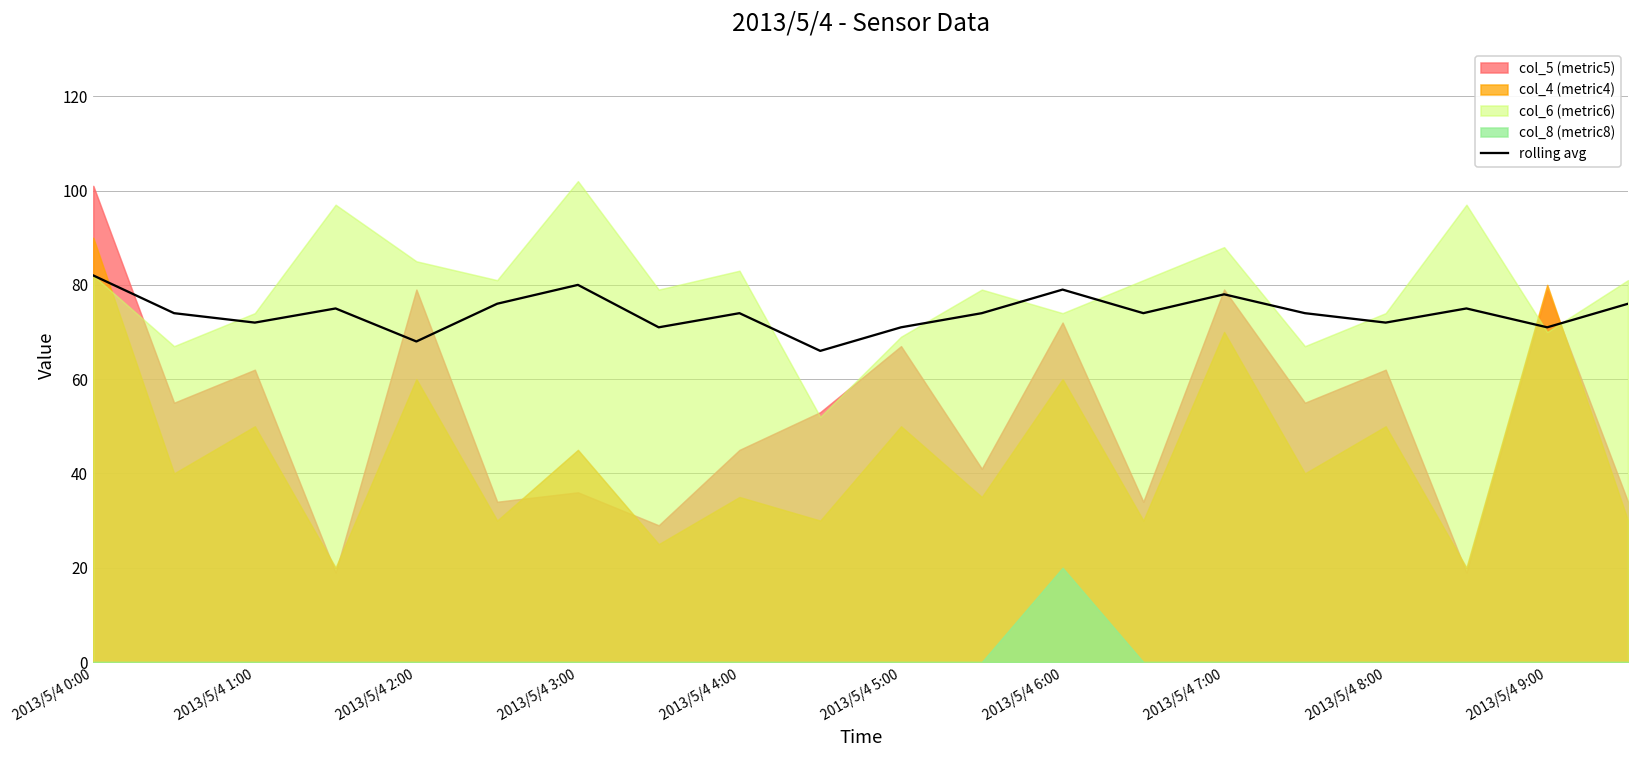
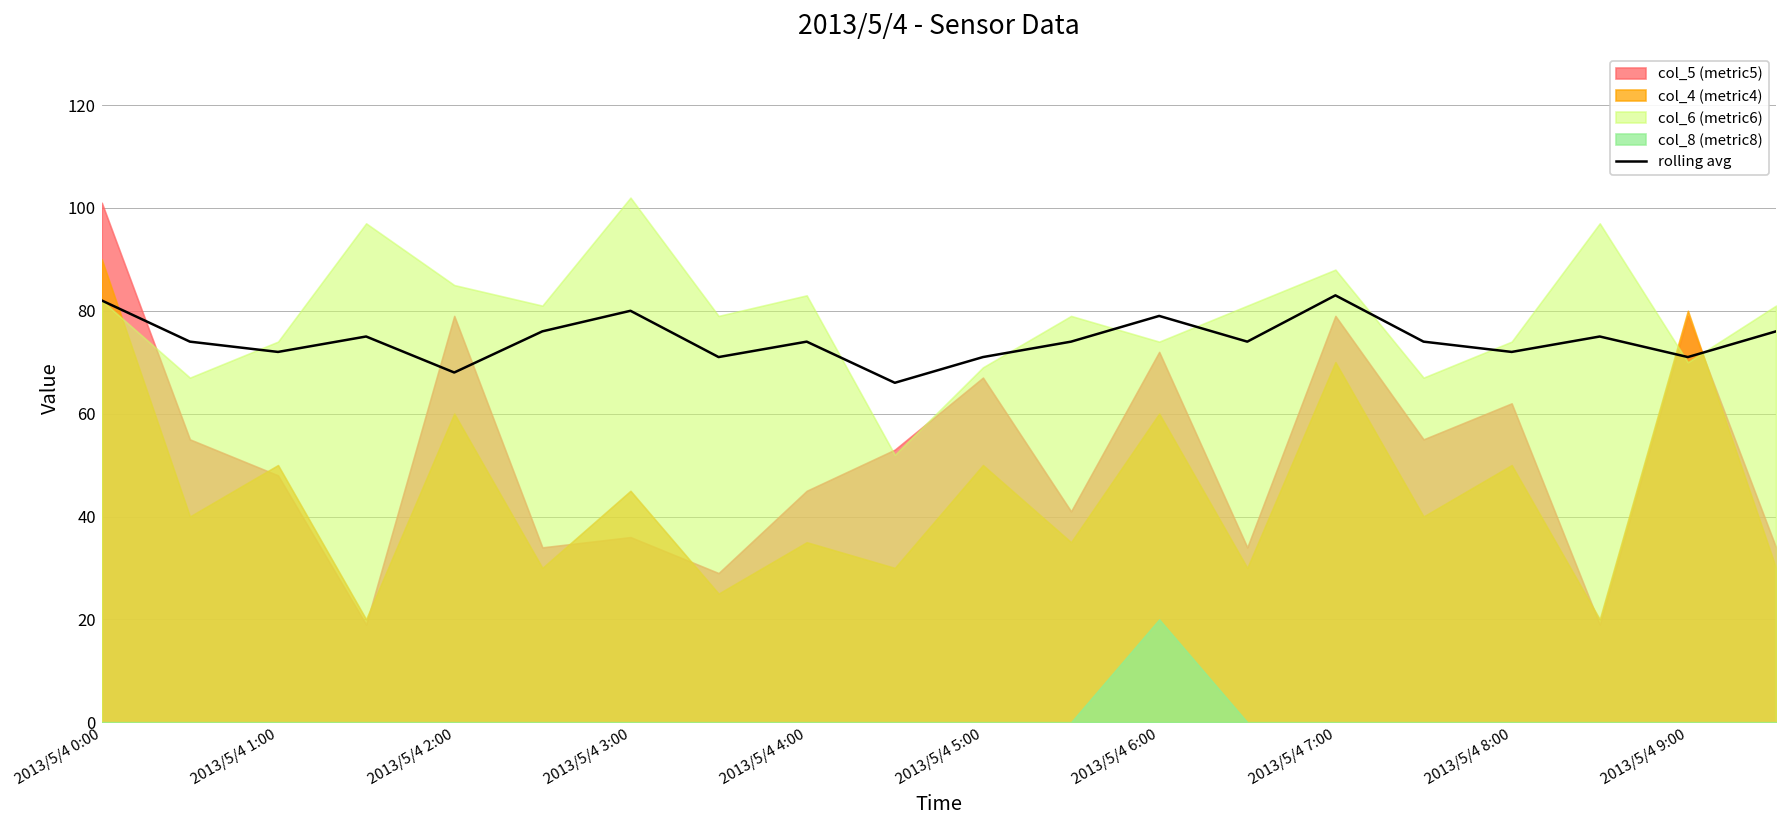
  {
    "col_5 (metric5)": {
      "2013/5/4 0:00": 101,
-     "2013/5/4 1:00": 62,
+     "2013/5/4 1:00": 48,
      "2013/5/4 2:00": 79,
      "2013/5/4 3:00": 36,
      "2013/5/4 4:00": 45,
      "2013/5/4 5:00": 67,
      "2013/5/4 6:00": 72,
      "2013/5/4 7:00": 79,
      "2013/5/4 8:00": 62,
      "2013/5/4 9:00": 79
    },
    "rolling avg": {
      "2013/5/4 1:00": 72,
      "2013/5/4 2:00": 68,
      "2013/5/4 3:00": 80,
      "2013/5/4 4:00": 74,
      "2013/5/4 5:00": 71,
      "2013/5/4 6:00": 79,
-     "2013/5/4 7:00": 78,
+     "2013/5/4 7:00": 83,
      "2013/5/4 8:00": 72,
      "2013/5/4 9:00": 71
    },
    "col_4 (metric4)": {
      "2013/5/4 0:00": 90,
      "2013/5/4 1:00": 50,
      "2013/5/4 2:00": 60,
      "2013/5/4 3:00": 45,
      "2013/5/4 4:00": 35,
      "2013/5/4 5:00": 50,
      "2013/5/4 6:00": 60,
      "2013/5/4 7:00": 70,
      "2013/5/4 8:00": 50,
      "2013/5/4 9:00": 80
    },
    "col_6 (metric6)": {
      "2013/5/4 1:00": 74,
      "2013/5/4 2:00": 85,
      "2013/5/4 3:00": 102,
      "2013/5/4 4:00": 83,
      "2013/5/4 5:00": 69,
      "2013/5/4 6:00": 74,
      "2013/5/4 7:00": 88,
      "2013/5/4 8:00": 74,
      "2013/5/4 9:00": 70
    },
    "col_8 (metric8)": {
      "2013/5/4 0:00": 0,
      "2013/5/4 1:00": 0,
      "2013/5/4 2:00": 0,
      "2013/5/4 3:00": 0,
      "2013/5/4 4:00": 0,
      "2013/5/4 5:00": 0,
      "2013/5/4 6:00": 20,
      "2013/5/4 7:00": 0,
      "2013/5/4 8:00": 0,
      "2013/5/4 9:00": 0
    }
  }
